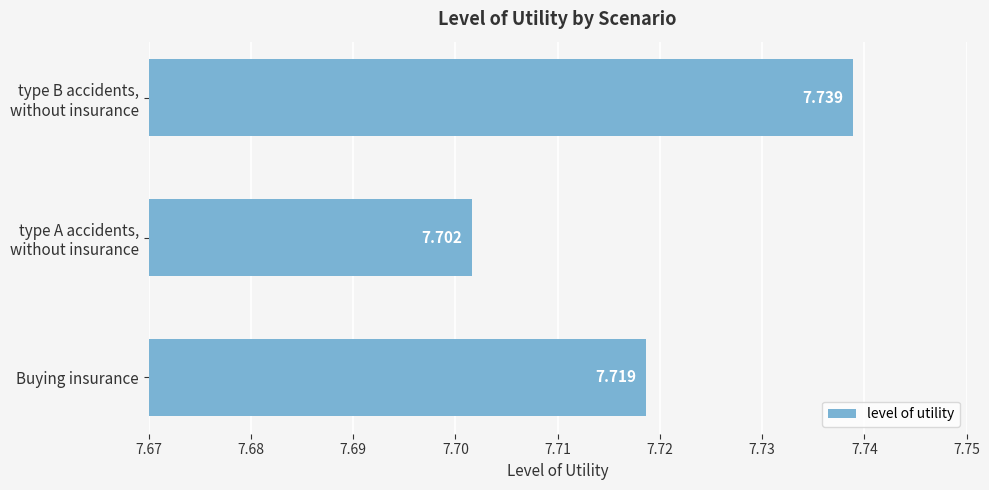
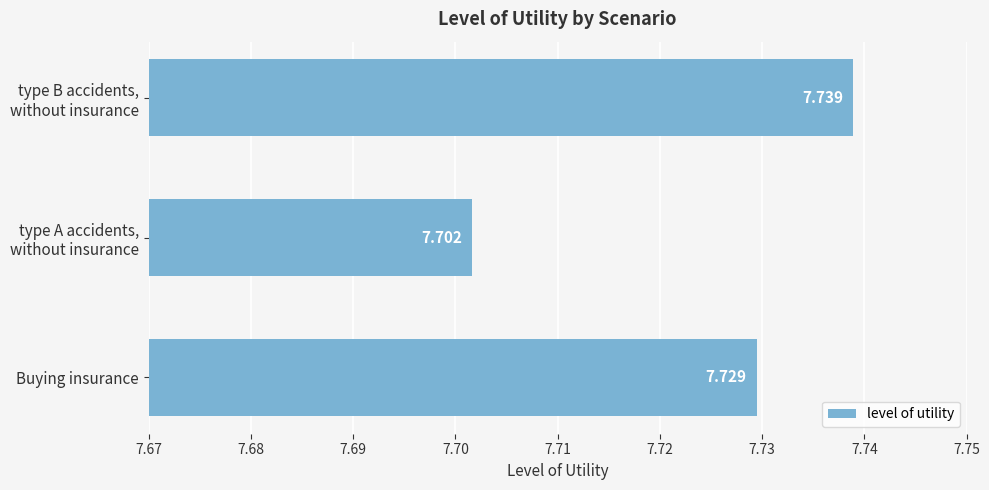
  {
    "type B accidents, without insurance": 7.739,
    "type A accidents, without insurance": 7.702,
-   "Buying insurance": 7.719
+   "Buying insurance": 7.729
  }
